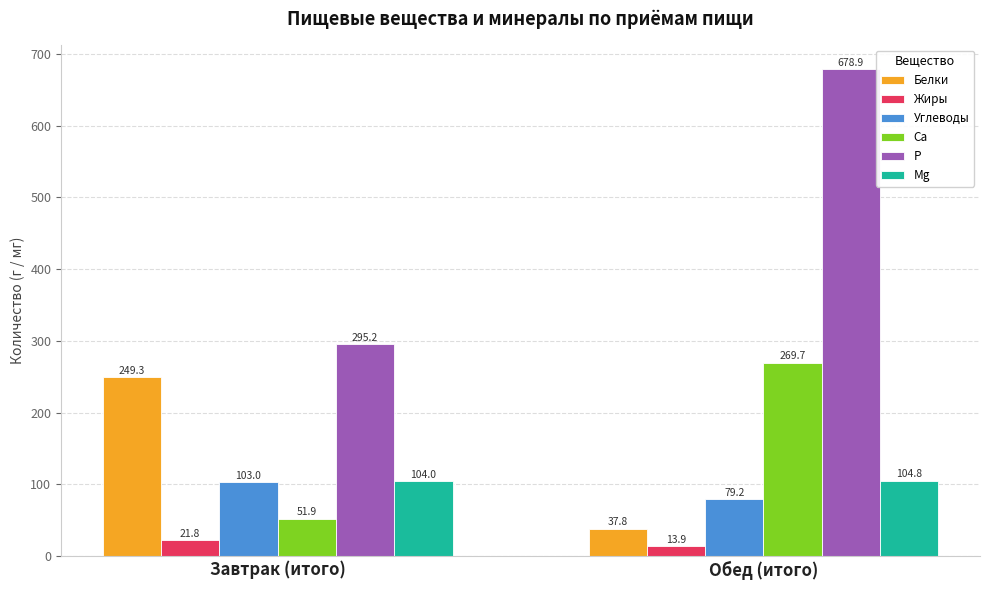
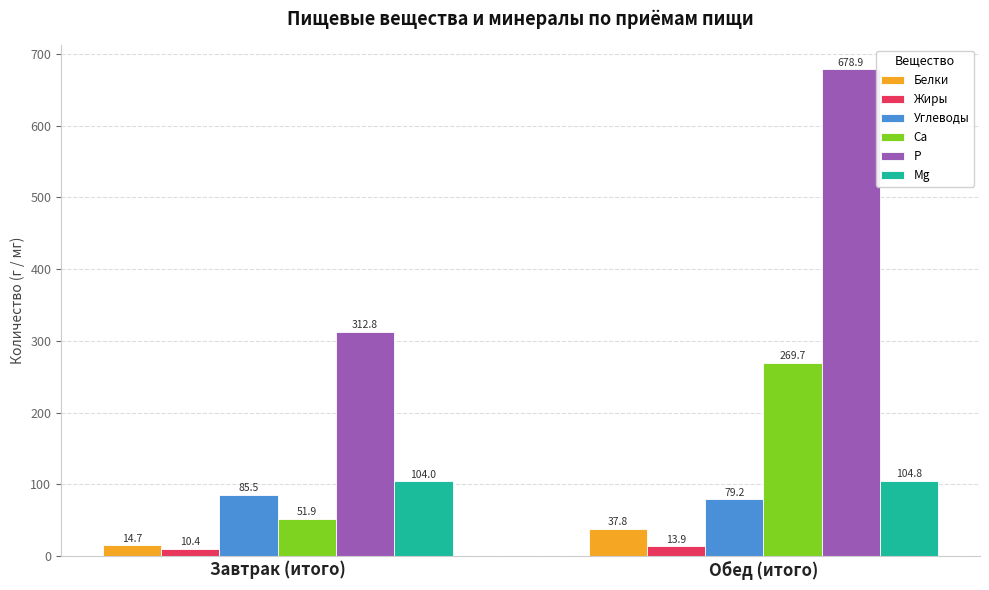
  {
    "Белки": {
-     "Завтрак (итого)": 249.3,
+     "Завтрак (итого)": 14.7,
      "Обед (итого)": 37.8
    },
    "Жиры": {
-     "Завтрак (итого)": 21.8,
+     "Завтрак (итого)": 10.4,
      "Обед (итого)": 13.9
    },
    "Углеводы": {
-     "Завтрак (итого)": 103.0,
+     "Завтрак (итого)": 85.5,
      "Обед (итого)": 79.2
    },
    "Ca": {
      "Завтрак (итого)": 51.9,
      "Обед (итого)": 269.7
    },
    "P": {
-     "Завтрак (итого)": 295.2,
+     "Завтрак (итого)": 312.8,
      "Обед (итого)": 678.9
    },
    "Mg": {
      "Завтрак (итого)": 104.0,
      "Обед (итого)": 104.8
    }
  }
